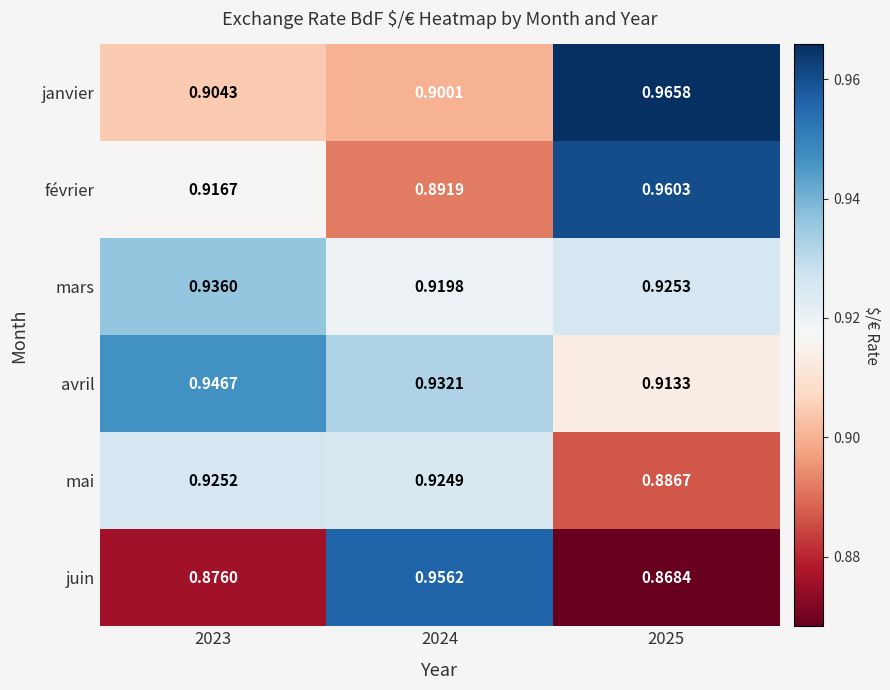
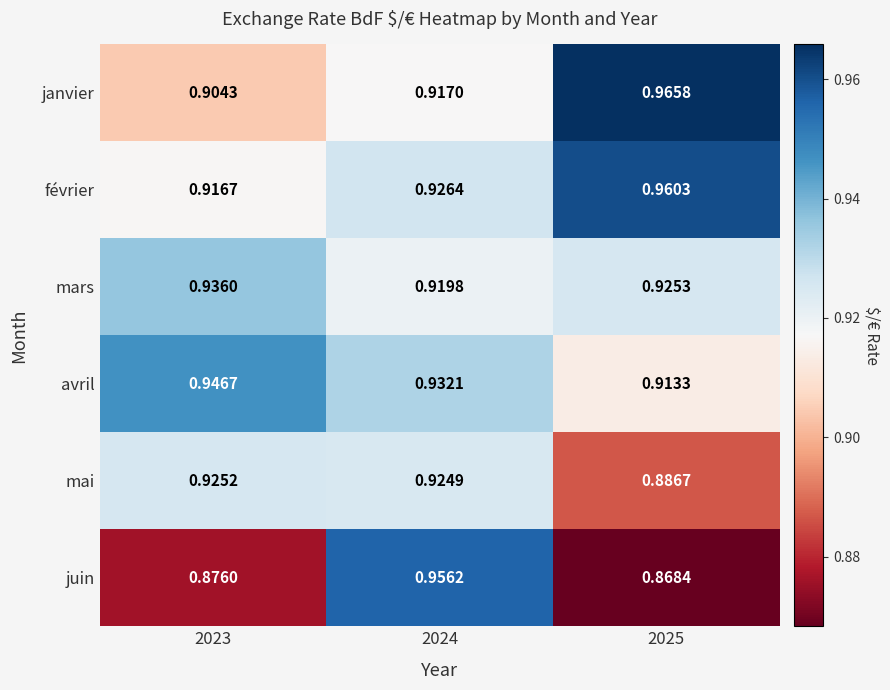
  {
    "janvier": {
      "2023": 0.9043,
-     "2024": 0.9001,
+     "2024": 0.9170,
      "2025": 0.9658
    },
    "février": {
      "2023": 0.9167,
-     "2024": 0.8919,
+     "2024": 0.9264,
      "2025": 0.9603
    },
    "mars": {
      "2023": 0.9360,
      "2024": 0.9198,
      "2025": 0.9253
    },
    "avril": {
      "2023": 0.9467,
      "2024": 0.9321,
      "2025": 0.9133
    },
    "mai": {
      "2023": 0.9252,
      "2024": 0.9249,
      "2025": 0.8867
    },
    "juin": {
      "2023": 0.8760,
      "2024": 0.9562,
      "2025": 0.8684
    }
  }
